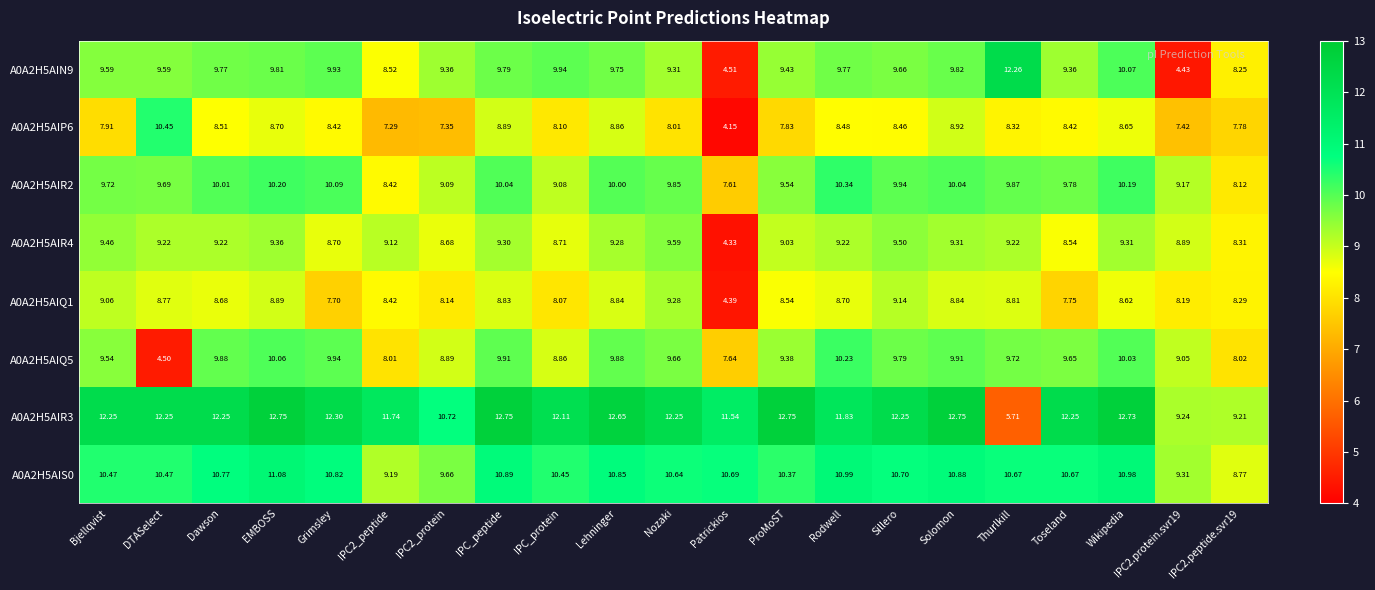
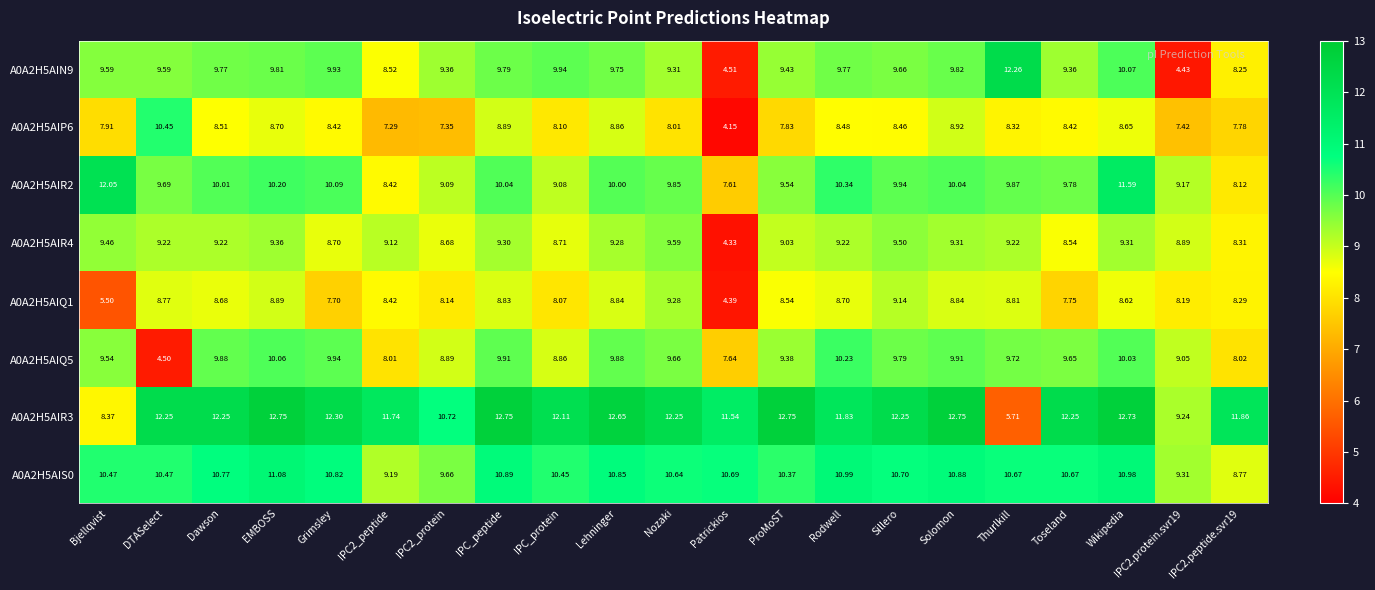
  {
    "A0A2H5AIN9": {
      "Bjellqvist": 9.59,
      "DTASelect": 9.59,
      "Dawson": 9.77,
      "EMBOSS": 9.81,
      "Grimsley": 9.93,
      "IPC2_peptide": 8.52,
      "IPC2_protein": 9.36,
      "IPC_peptide": 9.79,
      "IPC_protein": 9.94,
      "Lehninger": 9.75,
      "Nozaki": 9.31,
      "Patrickios": 4.51,
      "ProMoST": 9.43,
      "Rodwell": 9.77,
      "Sillero": 9.66,
      "Solomon": 9.82,
      "Thurlkill": 12.26,
      "Toseland": 9.36,
      "Wikipedia": 10.07,
      "IPC2.peptide.svr19": 8.25
    },
    "A0A2H5AIP6": {
      "Bjellqvist": 7.91,
      "DTASelect": 10.45,
      "Dawson": 8.51,
      "EMBOSS": 8.70,
      "Grimsley": 8.42,
      "IPC2_peptide": 7.29,
      "IPC2_protein": 7.35,
      "IPC_peptide": 8.89,
      "IPC_protein": 8.10,
      "Lehninger": 8.86,
      "Nozaki": 8.01,
      "Patrickios": 4.15,
      "ProMoST": 7.83,
      "Rodwell": 8.48,
      "Sillero": 8.46,
      "Solomon": 8.92,
      "Thurlkill": 8.32,
      "Toseland": 8.42,
      "Wikipedia": 8.65,
      "IPC2.protein.svr19": 7.42,
      "IPC2.peptide.svr19": 7.78
    },
    "A0A2H5AIR2": {
-     "Bjellqvist": 9.72,
+     "Bjellqvist": 12.05,
      "DTASelect": 9.69,
      "Dawson": 10.01,
      "EMBOSS": 10.20,
      "Grimsley": 10.09,
      "IPC2_peptide": 8.42,
      "IPC2_protein": 9.09,
      "IPC_peptide": 10.04,
      "IPC_protein": 9.08,
      "Lehninger": 10.00,
      "Nozaki": 9.85,
      "Patrickios": 7.61,
      "ProMoST": 9.54,
      "Rodwell": 10.34,
      "Sillero": 9.94,
      "Solomon": 10.04,
      "Thurlkill": 9.87,
      "Toseland": 9.78,
-     "Wikipedia": 10.19,
+     "Wikipedia": 11.59,
      "IPC2.protein.svr19": 9.17,
      "IPC2.peptide.svr19": 8.12
    },
    "A0A2H5AIR4": {
      "Bjellqvist": 9.46,
      "DTASelect": 9.22,
      "Dawson": 9.22,
      "EMBOSS": 9.36,
      "Grimsley": 8.70,
      "IPC2_peptide": 9.12,
      "IPC2_protein": 8.68,
      "IPC_peptide": 9.30,
      "IPC_protein": 8.71,
      "Lehninger": 9.28,
      "Nozaki": 9.59,
      "Patrickios": 4.33,
      "ProMoST": 9.03,
      "Rodwell": 9.22,
      "Sillero": 9.50,
      "Solomon": 9.31,
      "Thurlkill": 9.22,
      "Toseland": 8.54,
      "Wikipedia": 9.31,
      "IPC2.protein.svr19": 8.89,
      "IPC2.peptide.svr19": 8.31
    },
    "A0A2H5AIQ1": {
-     "Bjellqvist": 9.06,
+     "Bjellqvist": 5.50,
      "DTASelect": 8.77,
      "Dawson": 8.68,
      "EMBOSS": 8.89,
      "Grimsley": 7.70,
      "IPC2_peptide": 8.42,
      "IPC2_protein": 8.14,
      "IPC_peptide": 8.83,
      "IPC_protein": 8.07,
      "Lehninger": 8.84,
      "Nozaki": 9.28,
      "Patrickios": 4.39,
      "ProMoST": 8.54,
      "Rodwell": 8.70,
      "Sillero": 9.14,
      "Solomon": 8.84,
      "Thurlkill": 8.81,
      "Toseland": 7.75,
      "Wikipedia": 8.62,
      "IPC2.protein.svr19": 8.19,
      "IPC2.peptide.svr19": 8.29
    },
    "A0A2H5AIQ5": {
      "Bjellqvist": 9.54,
      "DTASelect": 4.50,
      "Dawson": 9.88,
      "EMBOSS": 10.06,
      "Grimsley": 9.94,
      "IPC2_peptide": 8.01,
      "IPC2_protein": 8.89,
      "IPC_peptide": 9.91,
      "IPC_protein": 8.86,
      "Lehninger": 9.88,
      "Nozaki": 9.66,
      "Patrickios": 7.64,
      "ProMoST": 9.38,
      "Rodwell": 10.23,
      "Sillero": 9.79,
      "Solomon": 9.91,
      "Thurlkill": 9.72,
      "Toseland": 9.65,
      "Wikipedia": 10.03,
      "IPC2.protein.svr19": 9.05,
      "IPC2.peptide.svr19": 8.02
    },
    "A0A2H5AIR3": {
-     "Bjellqvist": 12.25,
+     "Bjellqvist": 8.37,
      "DTASelect": 12.25,
      "Dawson": 12.25,
      "EMBOSS": 12.75,
      "Grimsley": 12.30,
      "IPC2_peptide": 11.74,
      "IPC2_protein": 10.72,
      "IPC_peptide": 12.75,
      "IPC_protein": 12.11,
      "Lehninger": 12.65,
      "Nozaki": 12.25,
      "Patrickios": 11.54,
      "ProMoST": 12.75,
      "Rodwell": 11.83,
      "Sillero": 12.25,
      "Solomon": 12.75,
      "Thurlkill": 5.71,
      "Toseland": 12.25,
      "Wikipedia": 12.73,
      "IPC2.protein.svr19": 9.24,
-     "IPC2.peptide.svr19": 9.21
+     "IPC2.peptide.svr19": 11.86
    },
    "A0A2H5AIS0": {
      "Bjellqvist": 10.47,
      "DTASelect": 10.47,
      "Dawson": 10.77,
      "EMBOSS": 11.08,
      "Grimsley": 10.82,
      "IPC2_peptide": 9.19,
      "IPC2_protein": 9.66,
      "IPC_peptide": 10.89,
      "IPC_protein": 10.45,
      "Lehninger": 10.85,
      "Nozaki": 10.64,
      "Patrickios": 10.69,
      "ProMoST": 10.37,
      "Rodwell": 10.99,
      "Sillero": 10.70,
      "Solomon": 10.88,
      "Thurlkill": 10.67,
      "Toseland": 10.67,
      "Wikipedia": 10.98,
      "IPC2.protein.svr19": 9.31,
      "IPC2.peptide.svr19": 8.77
    }
  }
